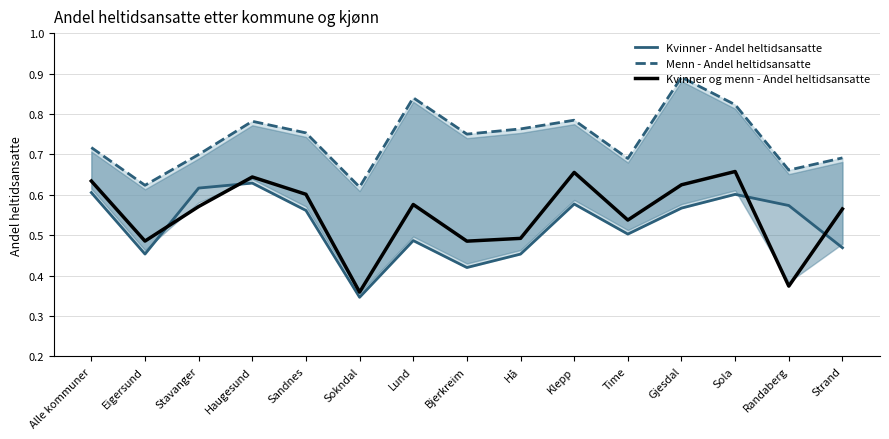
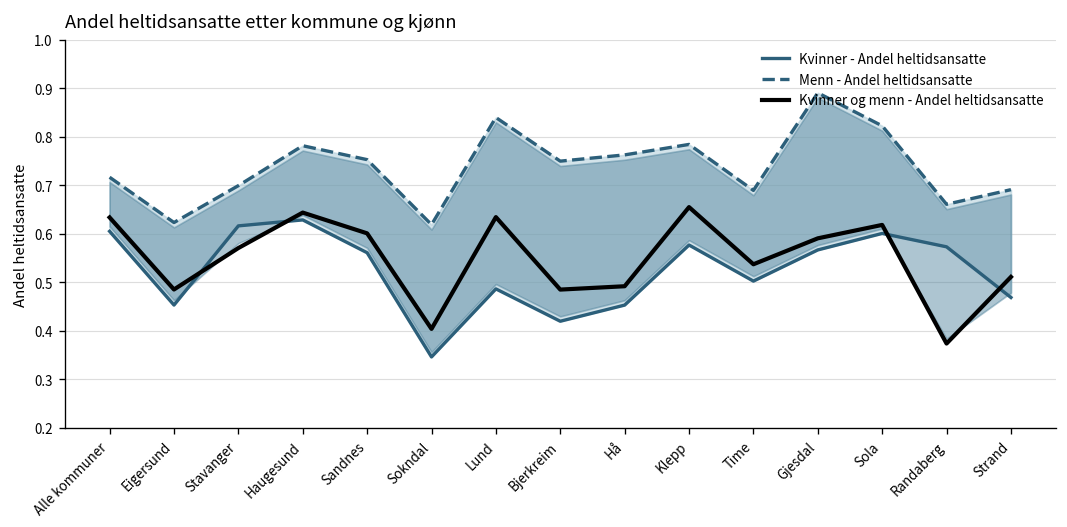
  {
    "Kvinner og menn - Andel heltidsansatte": {
      "Alle kommuner": 0.63,
      "Eigersund": 0.49,
      "Stavanger": 0.57,
      "Haugesund": 0.64,
      "Sandnes": 0.60,
-     "Sokndal": 0.36,
-     "Lund": 0.58,
+     "Sokndal": 0.40,
+     "Lund": 0.63,
      "Bjerkreim": 0.49,
      "Hå": 0.49,
      "Klepp": 0.66,
      "Time": 0.54,
-     "Gjesdal": 0.62,
-     "Sola": 0.66,
+     "Gjesdal": 0.59,
+     "Sola": 0.62,
      "Randaberg": 0.37,
-     "Strand": 0.56
+     "Strand": 0.51
    }
  }
